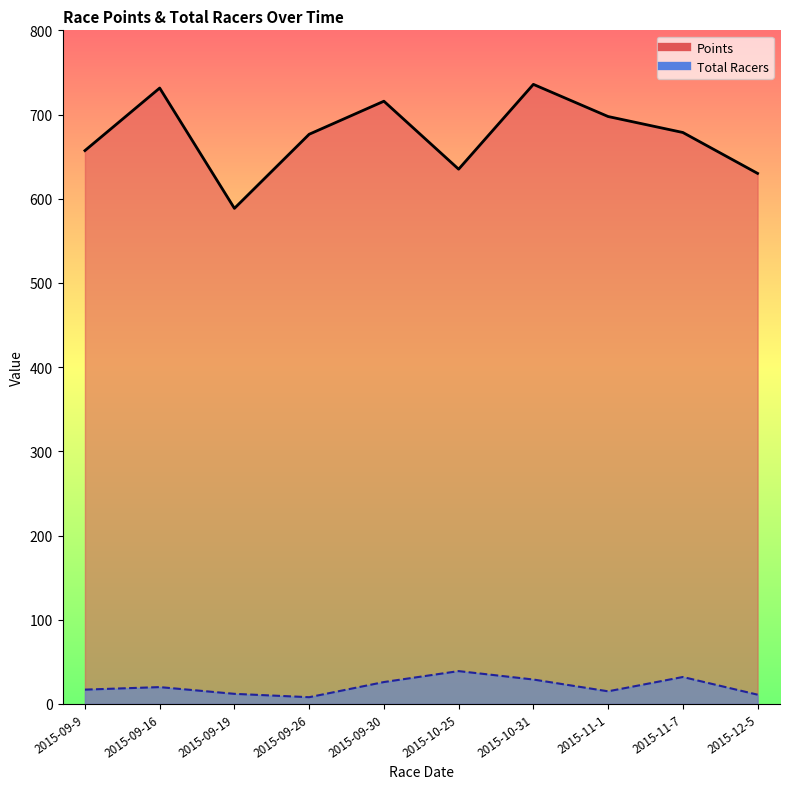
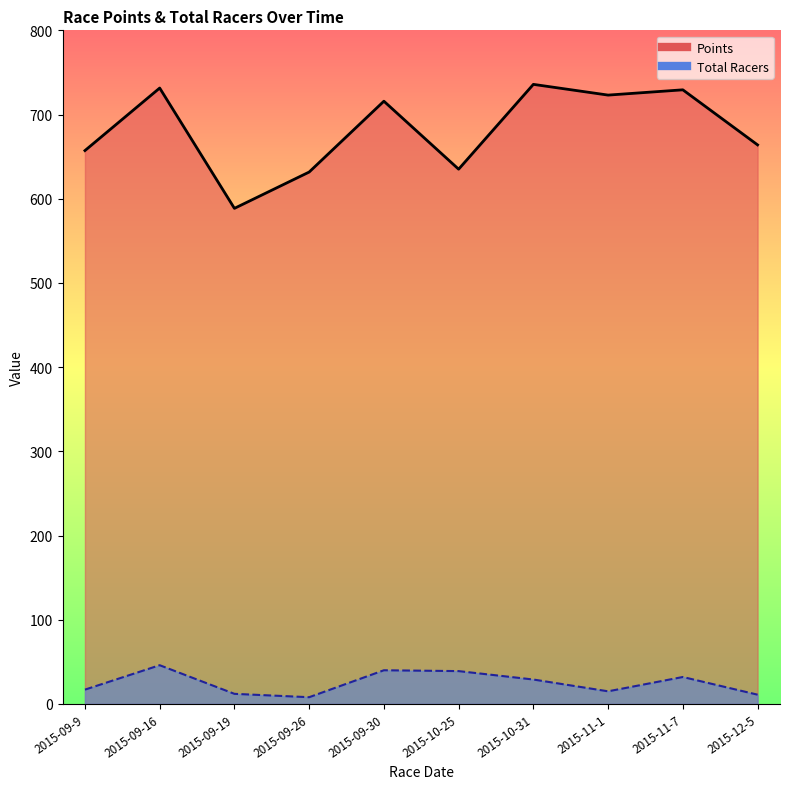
  {
    "Points": {
      "2015-09-9": 660,
      "2015-09-16": 730,
      "2015-09-19": 590,
-     "2015-09-26": 680,
+     "2015-09-26": 630,
      "2015-09-30": 720,
      "2015-10-25": 640,
      "2015-10-31": 740,
-     "2015-11-1": 700,
-     "2015-11-7": 680,
-     "2015-12-5": 630
+     "2015-11-1": 720,
+     "2015-11-7": 730,
+     "2015-12-5": 660
    },
    "Total Racers": {
      "2015-09-9": 20,
-     "2015-09-16": 20,
+     "2015-09-16": 50,
      "2015-09-19": 10,
      "2015-09-26": 10,
-     "2015-09-30": 30,
+     "2015-09-30": 40,
      "2015-10-25": 40,
      "2015-10-31": 30,
      "2015-11-1": 20,
      "2015-11-7": 30,
      "2015-12-5": 10
    }
  }
